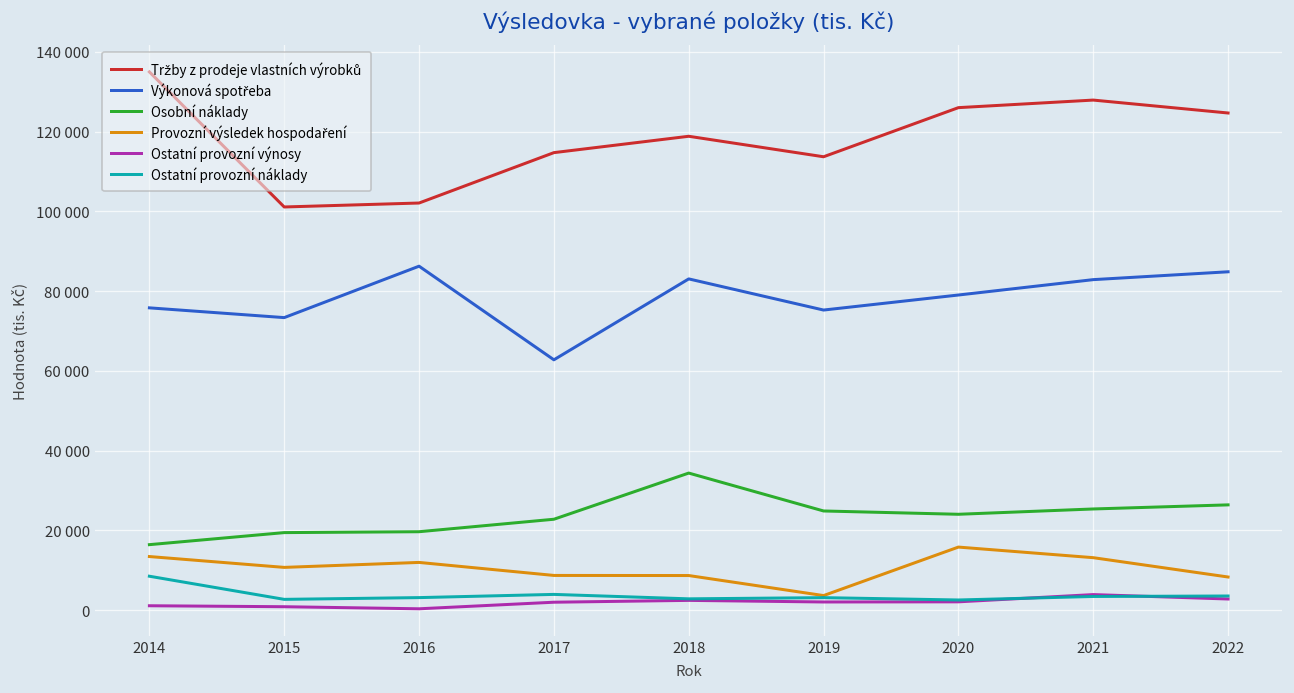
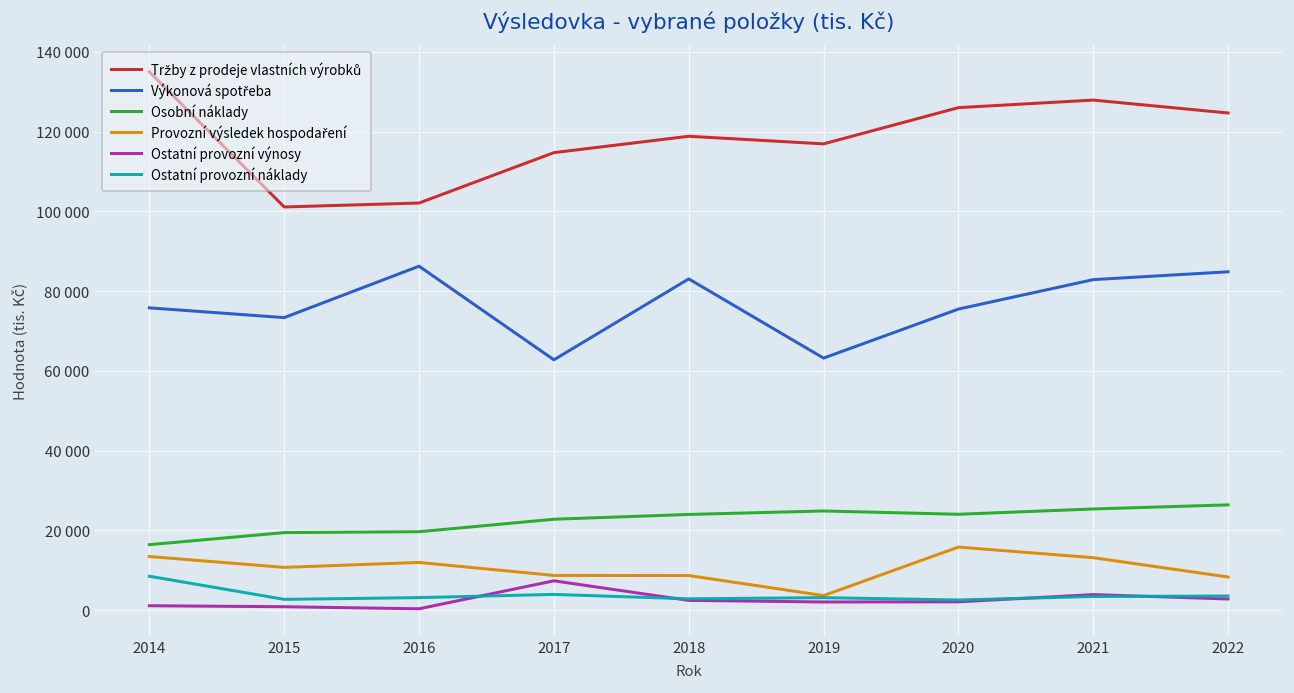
  {
    "Tržby z prodeje vlastních výrobků": {
      "2015": 101000,
      "2016": 102000,
      "2017": 115000,
      "2018": 119000,
-     "2019": 114000,
+     "2019": 117000,
      "2020": 126000,
      "2021": 128000,
      "2022": 125000
    },
    "Výkonová spotřeba": {
      "2014": 76000,
      "2015": 73000,
      "2016": 86000,
      "2017": 63000,
      "2018": 83000,
-     "2019": 75000,
-     "2020": 79000,
+     "2019": 63000,
+     "2020": 76000,
      "2021": 83000,
      "2022": 85000
    },
    "Osobní náklady": {
      "2014": 16000,
      "2015": 19000,
      "2016": 20000,
      "2017": 23000,
-     "2018": 34000,
+     "2018": 24000,
      "2019": 25000,
      "2020": 24000,
      "2021": 25000,
      "2022": 26000
    },
    "Provozní výsledek hospodaření": {
      "2014": 13000,
      "2015": 11000,
      "2016": 12000,
      "2017": 9000,
      "2018": 9000,
      "2020": 16000,
      "2021": 13000,
      "2022": 8000
    },
    "Ostatní provozní výnosy": {
      "2014": 1000,
      "2015": 1000,
      "2016": 0,
-     "2017": 2000,
+     "2017": 7000,
      "2019": 2000
    },
    "Ostatní provozní náklady": {
      "2014": 9000,
      "2015": 3000,
      "2016": 3000,
      "2017": 4000
    }
  }
